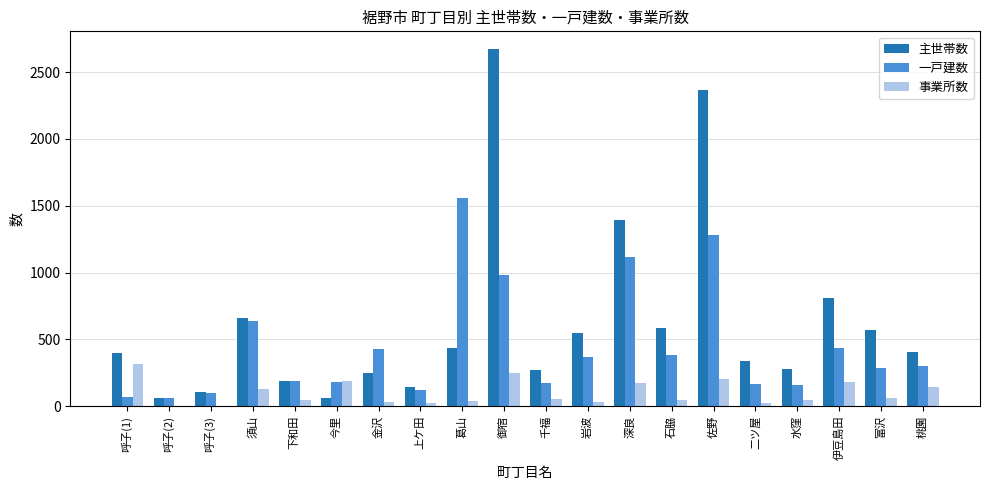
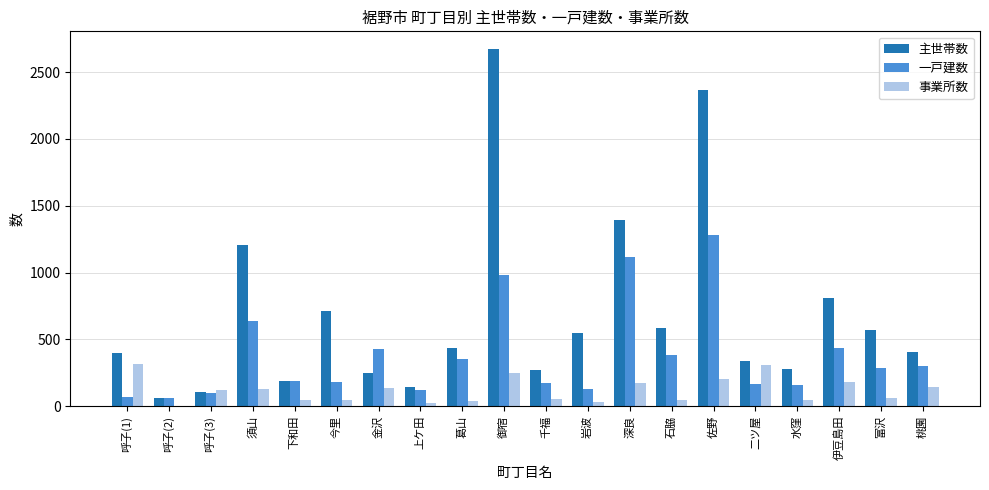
  {
    "主世帯数": {
      "呼子(1)": 400,
      "呼子(2)": 60,
      "呼子(3)": 100,
-     "須山": 660,
+     "須山": 1210,
      "下和田": 190,
-     "今里": 70,
+     "今里": 710,
      "金沢": 250,
      "上ケ田": 150,
      "葛山": 430,
      "御宿": 2670,
      "千福": 270,
      "岩波": 550,
      "深良": 1400,
      "石脇": 590,
      "佐野": 2360,
      "二ツ屋": 340,
      "水窪": 280,
      "伊豆島田": 810,
      "富沢": 570,
      "桃園": 410
    },
    "一戸建数": {
      "呼子(1)": 70,
      "呼子(2)": 60,
      "呼子(3)": 100,
      "須山": 640,
      "下和田": 190,
      "今里": 180,
      "金沢": 430,
      "上ケ田": 130,
-     "葛山": 1560,
+     "葛山": 360,
      "御宿": 980,
      "千福": 180,
-     "岩波": 370,
+     "岩波": 130,
      "深良": 1120,
      "石脇": 380,
      "佐野": 1280,
      "二ツ屋": 170,
      "水窪": 160,
      "伊豆島田": 430,
      "富沢": 290,
      "桃園": 300
    },
    "事業所数": {
      "呼子(1)": 320,
-     "呼子(3)": 0,
+     "呼子(3)": 120,
      "須山": 130,
      "下和田": 50,
-     "今里": 190,
-     "金沢": 40,
+     "今里": 50,
+     "金沢": 140,
      "上ケ田": 20,
      "葛山": 40,
      "御宿": 250,
      "千福": 50,
      "岩波": 30,
      "深良": 180,
      "石脇": 50,
      "佐野": 200,
-     "二ツ屋": 30,
+     "二ツ屋": 310,
      "水窪": 50,
      "伊豆島田": 180,
      "富沢": 70,
      "桃園": 150
    }
  }
